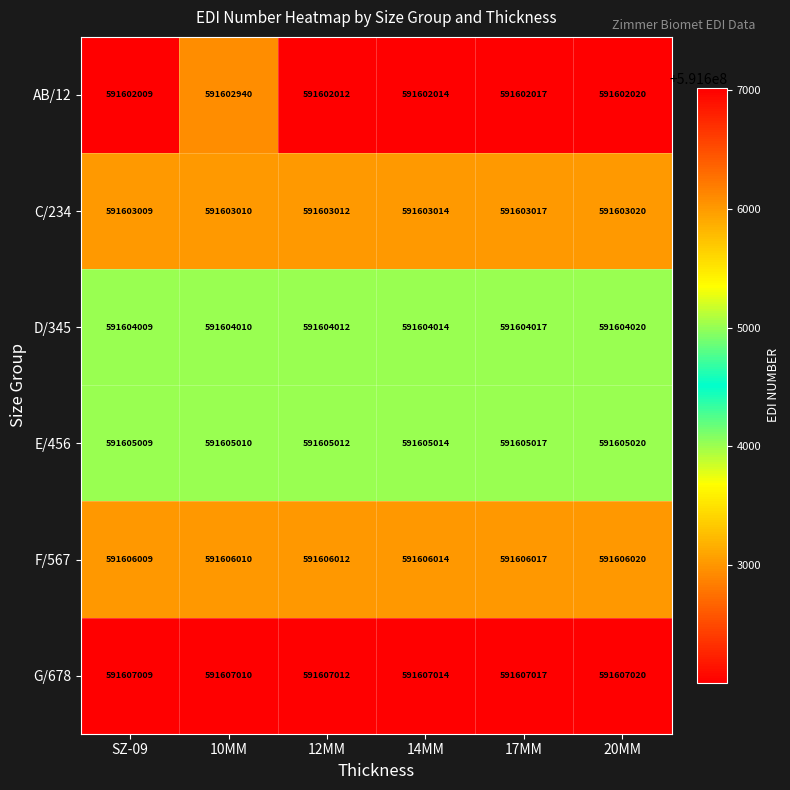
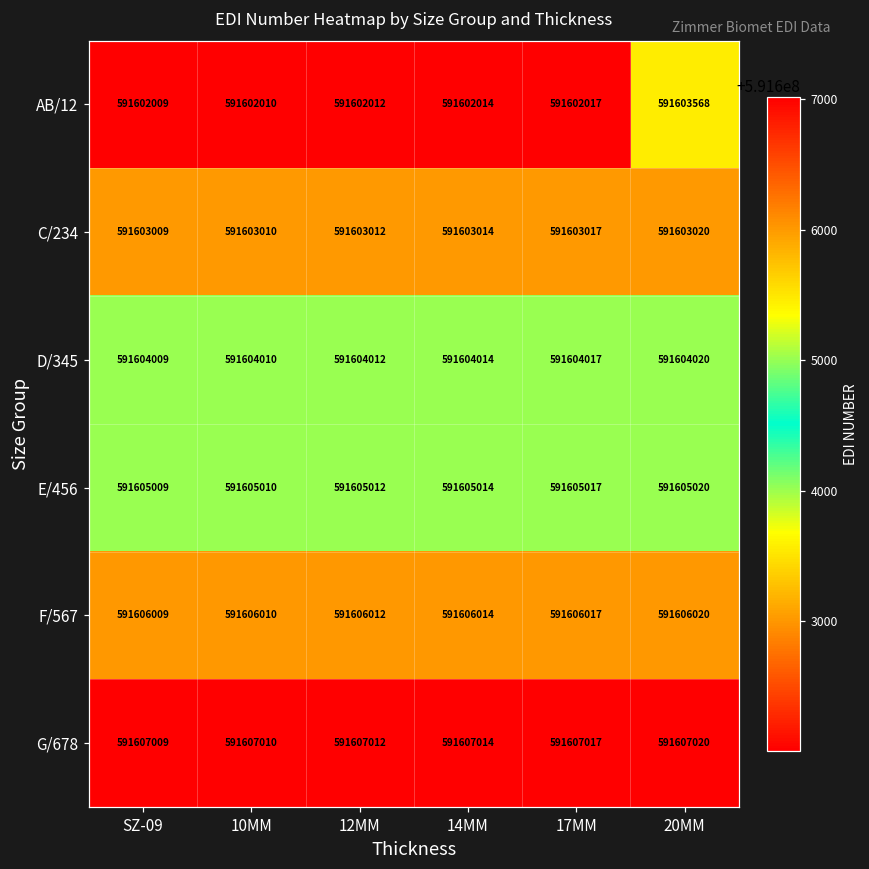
  {
    "AB/12": {
      "SZ-09": 591602009,
-     "10MM": 591602940,
+     "10MM": 591602010,
      "12MM": 591602012,
      "14MM": 591602014,
      "17MM": 591602017,
-     "20MM": 591602020
+     "20MM": 591603568
    },
    "C/234": {
      "SZ-09": 591603009,
      "10MM": 591603010,
      "12MM": 591603012,
      "14MM": 591603014,
      "17MM": 591603017,
      "20MM": 591603020
    },
    "D/345": {
      "SZ-09": 591604009,
      "10MM": 591604010,
      "12MM": 591604012,
      "14MM": 591604014,
      "17MM": 591604017,
      "20MM": 591604020
    },
    "E/456": {
      "SZ-09": 591605009,
      "10MM": 591605010,
      "12MM": 591605012,
      "14MM": 591605014,
      "17MM": 591605017,
      "20MM": 591605020
    },
    "F/567": {
      "SZ-09": 591606009,
      "10MM": 591606010,
      "12MM": 591606012,
      "14MM": 591606014,
      "17MM": 591606017,
      "20MM": 591606020
    },
    "G/678": {
      "SZ-09": 591607009,
      "10MM": 591607010,
      "12MM": 591607012,
      "14MM": 591607014,
      "17MM": 591607017,
      "20MM": 591607020
    }
  }
